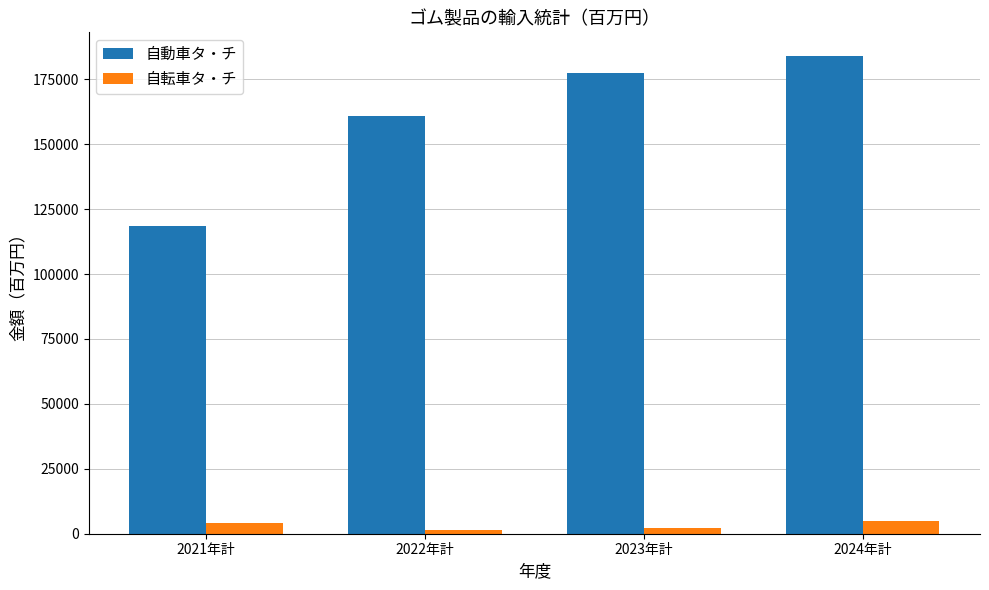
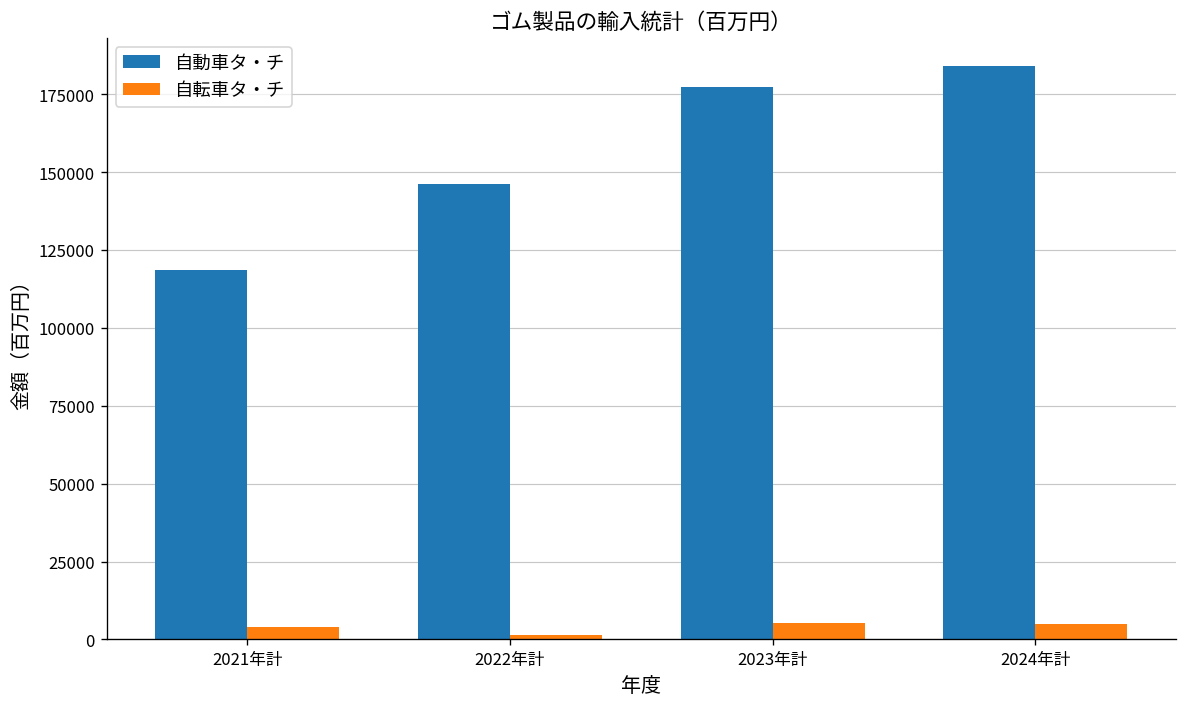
  {
    "自動車タ・チ": {
      "2021年計": 119000,
-     "2022年計": 161000,
+     "2022年計": 146000,
      "2023年計": 177000,
      "2024年計": 184000
    },
    "自転車タ・チ": {
      "2021年計": 4000,
      "2022年計": 2000,
-     "2023年計": 2000,
+     "2023年計": 5000,
      "2024年計": 5000
    }
  }
